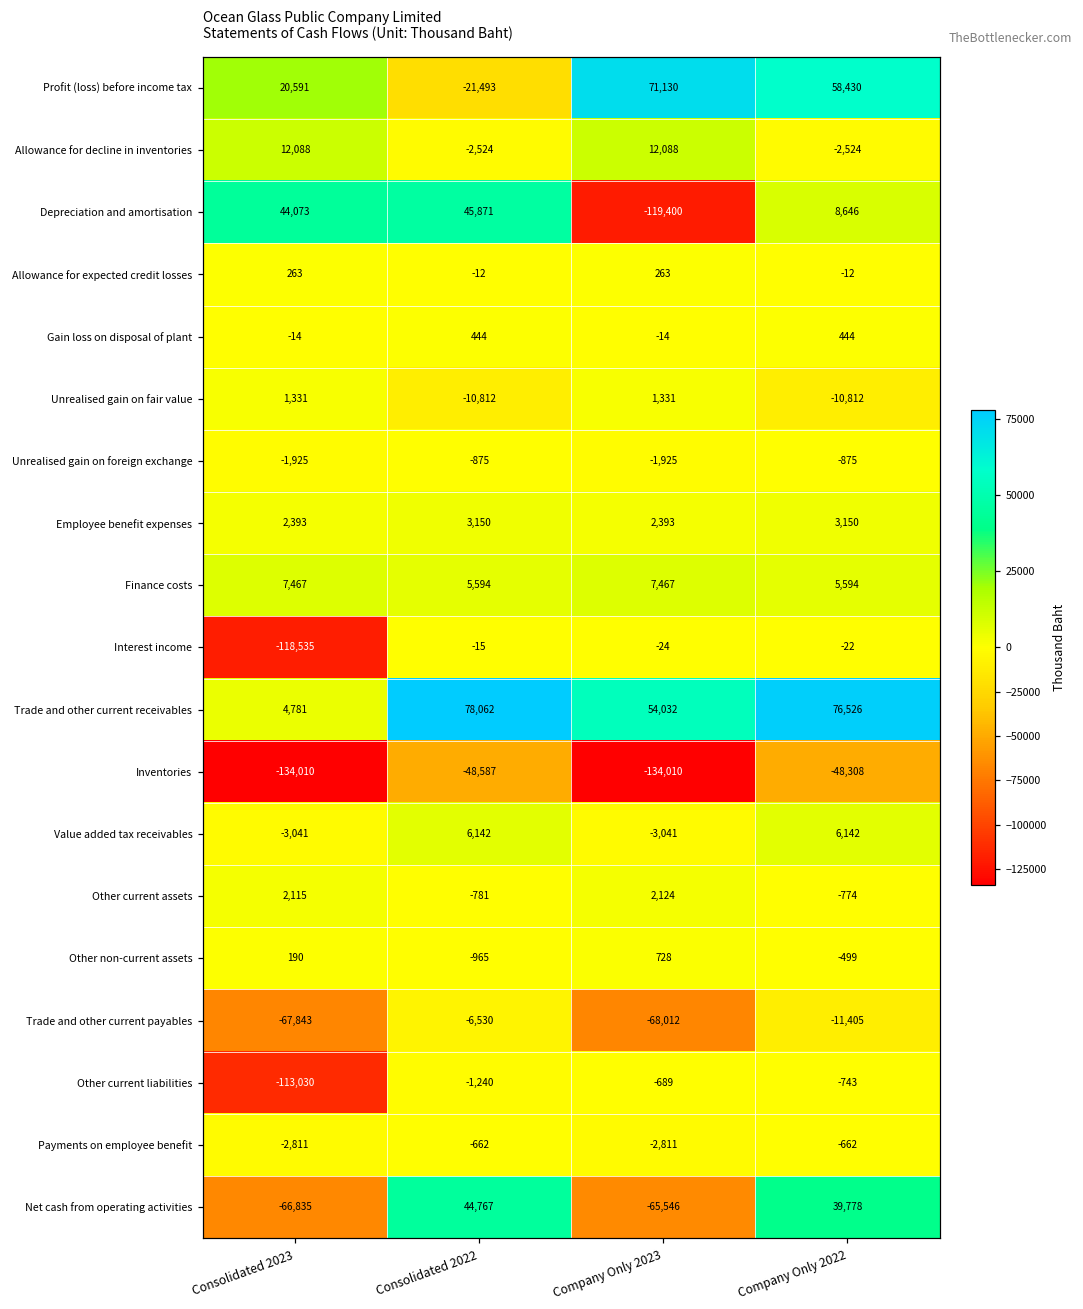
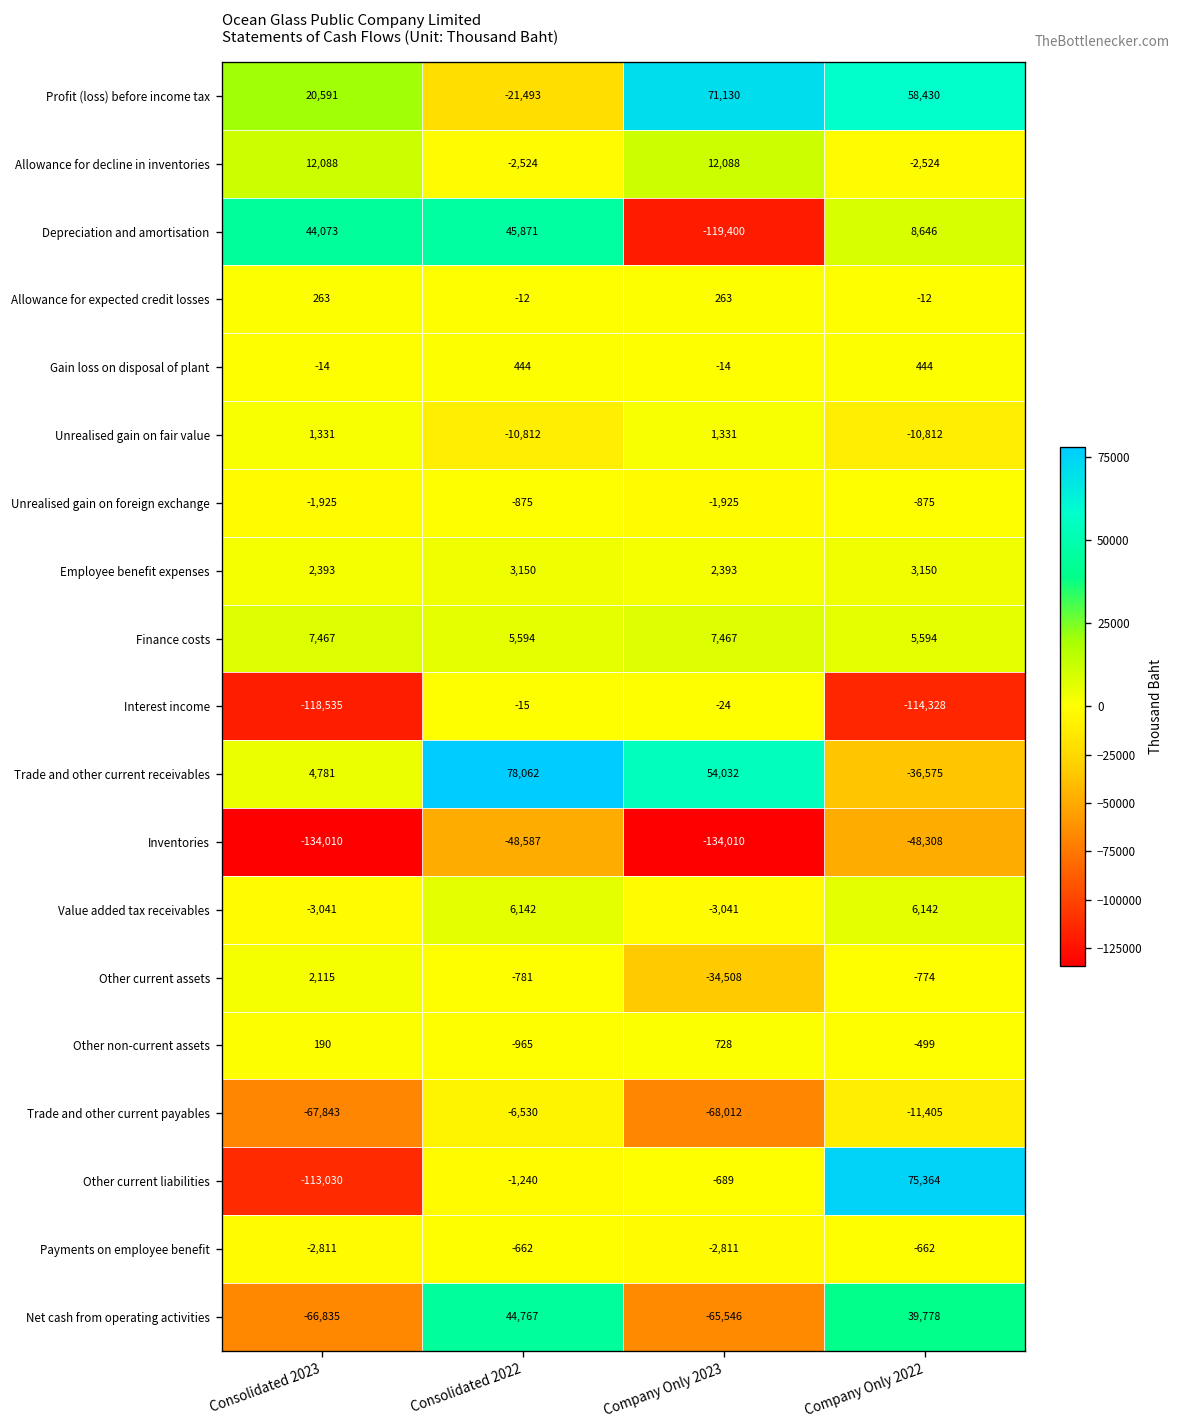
  {
    "Profit (loss) before income tax": {
      "Consolidated 2023": "20,591",
      "Consolidated 2022": "-21,493",
      "Company Only 2023": "71,130",
      "Company Only 2022": "58,430"
    },
    "Allowance for decline in inventories": {
      "Consolidated 2023": "12,088",
      "Consolidated 2022": "-2,524",
      "Company Only 2023": "12,088",
      "Company Only 2022": "-2,524"
    },
    "Depreciation and amortisation": {
      "Consolidated 2023": "44,073",
      "Consolidated 2022": "45,871",
      "Company Only 2023": "-119,400",
      "Company Only 2022": "8,646"
    },
    "Allowance for expected credit losses": {
      "Consolidated 2023": "263",
      "Consolidated 2022": "-12",
      "Company Only 2023": "263",
      "Company Only 2022": "-12"
    },
    "Gain loss on disposal of plant": {
      "Consolidated 2023": "-14",
      "Consolidated 2022": "444",
      "Company Only 2023": "-14",
      "Company Only 2022": "444"
    },
    "Unrealised gain on fair value": {
      "Consolidated 2023": "1,331",
      "Consolidated 2022": "-10,812",
      "Company Only 2023": "1,331",
      "Company Only 2022": "-10,812"
    },
    "Unrealised gain on foreign exchange": {
      "Consolidated 2023": "-1,925",
      "Consolidated 2022": "-875",
      "Company Only 2023": "-1,925",
      "Company Only 2022": "-875"
    },
    "Employee benefit expenses": {
      "Consolidated 2023": "2,393",
      "Consolidated 2022": "3,150",
      "Company Only 2023": "2,393",
      "Company Only 2022": "3,150"
    },
    "Finance costs": {
      "Consolidated 2023": "7,467",
      "Consolidated 2022": "5,594",
      "Company Only 2023": "7,467",
      "Company Only 2022": "5,594"
    },
    "Interest income": {
      "Consolidated 2023": "-118,535",
      "Consolidated 2022": "-15",
      "Company Only 2023": "-24",
-     "Company Only 2022": "-22"
+     "Company Only 2022": "-114,328"
    },
    "Trade and other current receivables": {
      "Consolidated 2023": "4,781",
      "Consolidated 2022": "78,062",
      "Company Only 2023": "54,032",
-     "Company Only 2022": "76,526"
+     "Company Only 2022": "-36,575"
    },
    "Inventories": {
      "Consolidated 2023": "-134,010",
      "Consolidated 2022": "-48,587",
      "Company Only 2023": "-134,010",
      "Company Only 2022": "-48,308"
    },
    "Value added tax receivables": {
      "Consolidated 2023": "-3,041",
      "Consolidated 2022": "6,142",
      "Company Only 2023": "-3,041",
      "Company Only 2022": "6,142"
    },
    "Other current assets": {
      "Consolidated 2023": "2,115",
      "Consolidated 2022": "-781",
-     "Company Only 2023": "2,124",
+     "Company Only 2023": "-34,508",
      "Company Only 2022": "-774"
    },
    "Other non-current assets": {
      "Consolidated 2023": "190",
      "Consolidated 2022": "-965",
      "Company Only 2023": "728",
      "Company Only 2022": "-499"
    },
    "Trade and other current payables": {
      "Consolidated 2023": "-67,843",
      "Consolidated 2022": "-6,530",
      "Company Only 2023": "-68,012",
      "Company Only 2022": "-11,405"
    },
    "Other current liabilities": {
      "Consolidated 2023": "-113,030",
      "Consolidated 2022": "-1,240",
      "Company Only 2023": "-689",
-     "Company Only 2022": "-743"
+     "Company Only 2022": "75,364"
    },
    "Payments on employee benefit": {
      "Consolidated 2023": "-2,811",
      "Consolidated 2022": "-662",
      "Company Only 2023": "-2,811",
      "Company Only 2022": "-662"
    },
    "Net cash from operating activities": {
      "Consolidated 2023": "-66,835",
      "Consolidated 2022": "44,767",
      "Company Only 2023": "-65,546",
      "Company Only 2022": "39,778"
    }
  }
